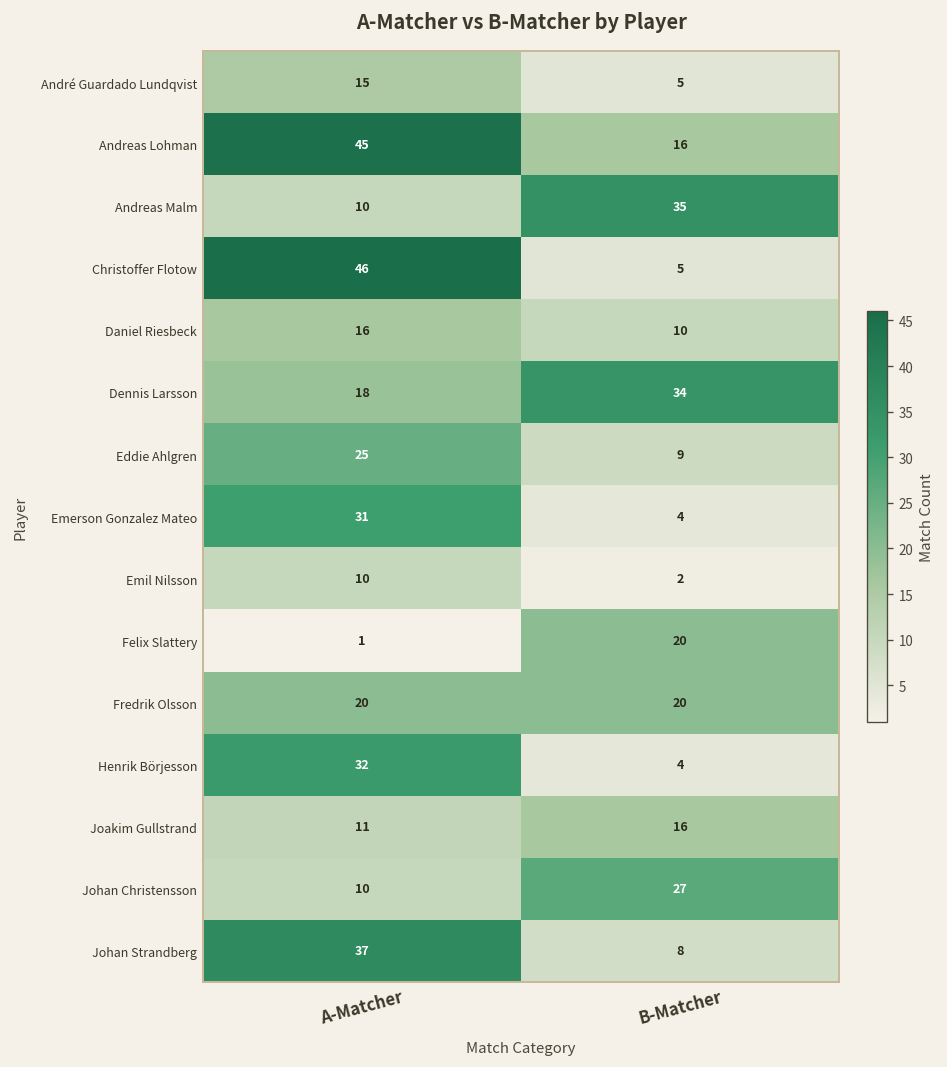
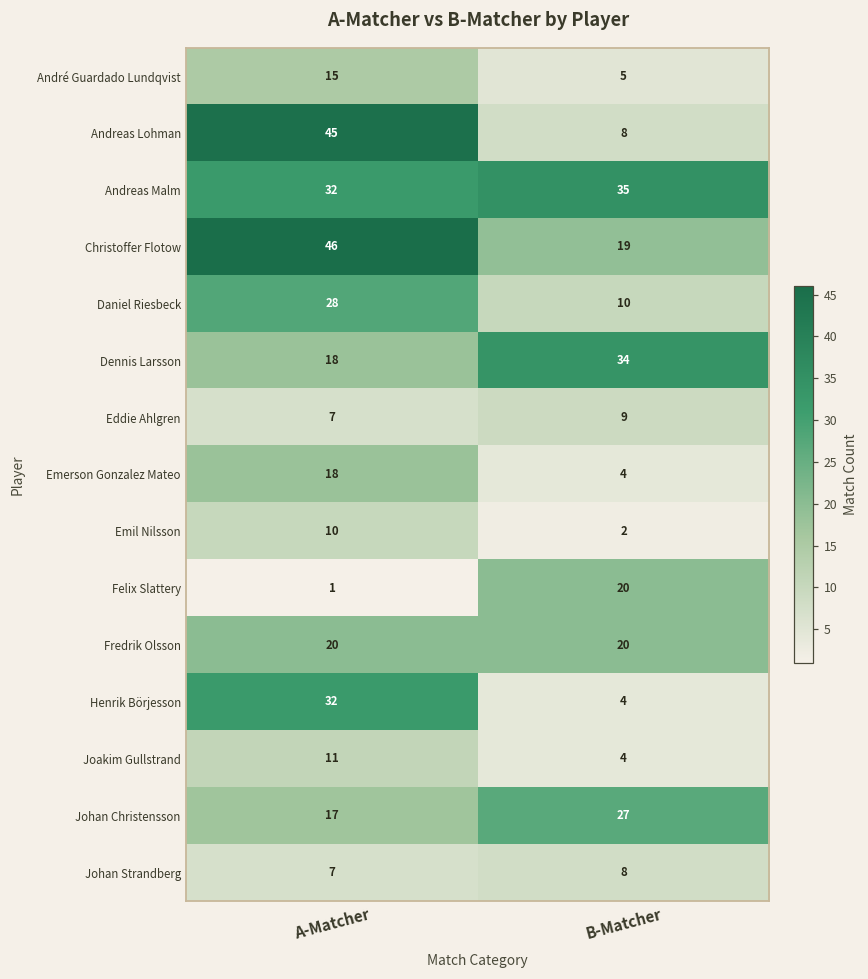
  {
    "André Guardado Lundqvist": {
      "A-Matcher": 15,
      "B-Matcher": 5
    },
    "Andreas Lohman": {
      "A-Matcher": 45,
-     "B-Matcher": 16
+     "B-Matcher": 8
    },
    "Andreas Malm": {
-     "A-Matcher": 10,
+     "A-Matcher": 32,
      "B-Matcher": 35
    },
    "Christoffer Flotow": {
      "A-Matcher": 46,
-     "B-Matcher": 5
+     "B-Matcher": 19
    },
    "Daniel Riesbeck": {
-     "A-Matcher": 16,
+     "A-Matcher": 28,
      "B-Matcher": 10
    },
    "Dennis Larsson": {
      "A-Matcher": 18,
      "B-Matcher": 34
    },
    "Eddie Ahlgren": {
-     "A-Matcher": 25,
+     "A-Matcher": 7,
      "B-Matcher": 9
    },
    "Emerson Gonzalez Mateo": {
-     "A-Matcher": 31,
+     "A-Matcher": 18,
      "B-Matcher": 4
    },
    "Emil Nilsson": {
      "A-Matcher": 10,
      "B-Matcher": 2
    },
    "Felix Slattery": {
      "A-Matcher": 1,
      "B-Matcher": 20
    },
    "Fredrik Olsson": {
      "A-Matcher": 20,
      "B-Matcher": 20
    },
    "Henrik Börjesson": {
      "A-Matcher": 32,
      "B-Matcher": 4
    },
    "Joakim Gullstrand": {
      "A-Matcher": 11,
-     "B-Matcher": 16
+     "B-Matcher": 4
    },
    "Johan Christensson": {
-     "A-Matcher": 10,
+     "A-Matcher": 17,
      "B-Matcher": 27
    },
    "Johan Strandberg": {
-     "A-Matcher": 37,
+     "A-Matcher": 7,
      "B-Matcher": 8
    }
  }
